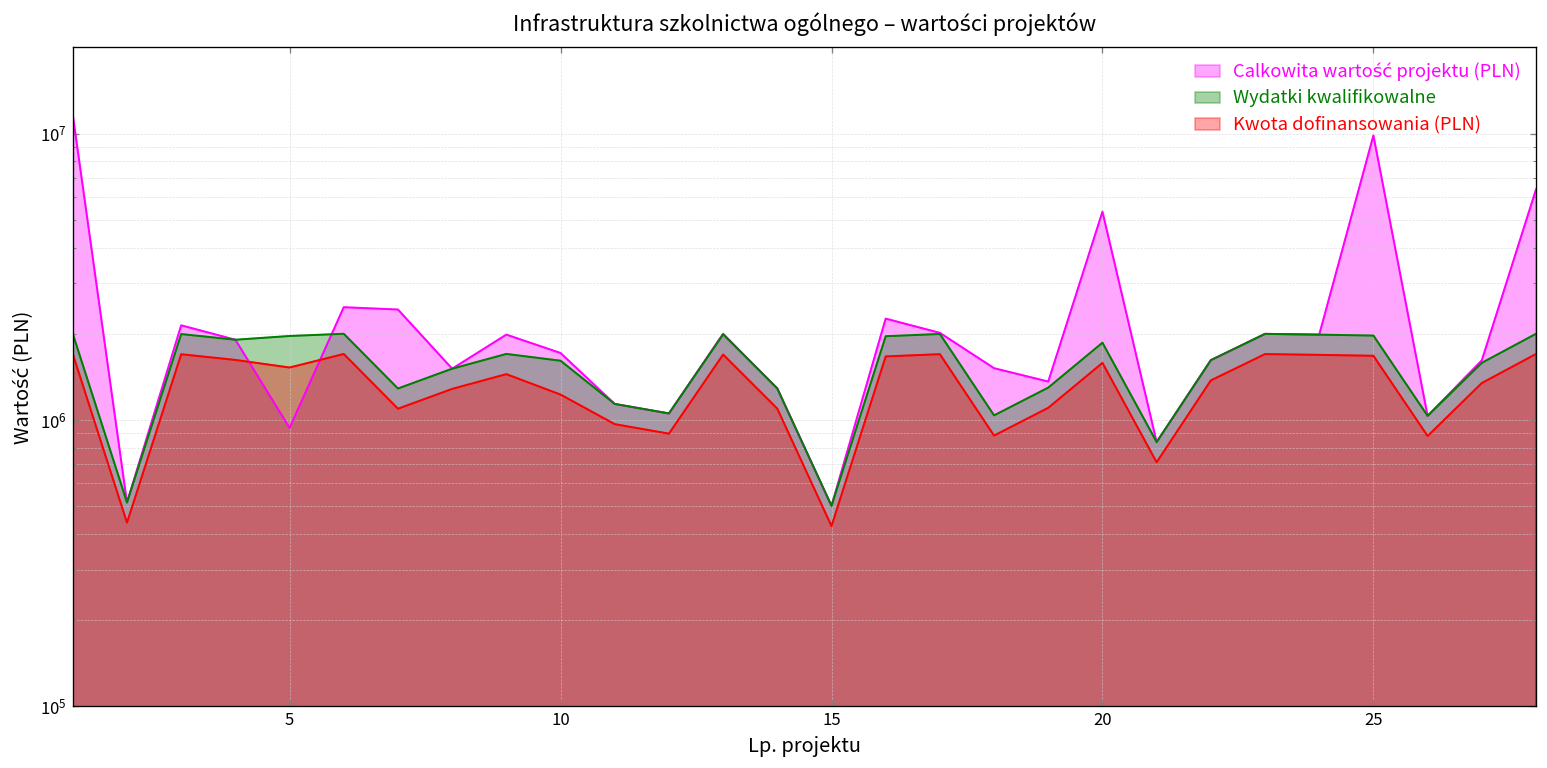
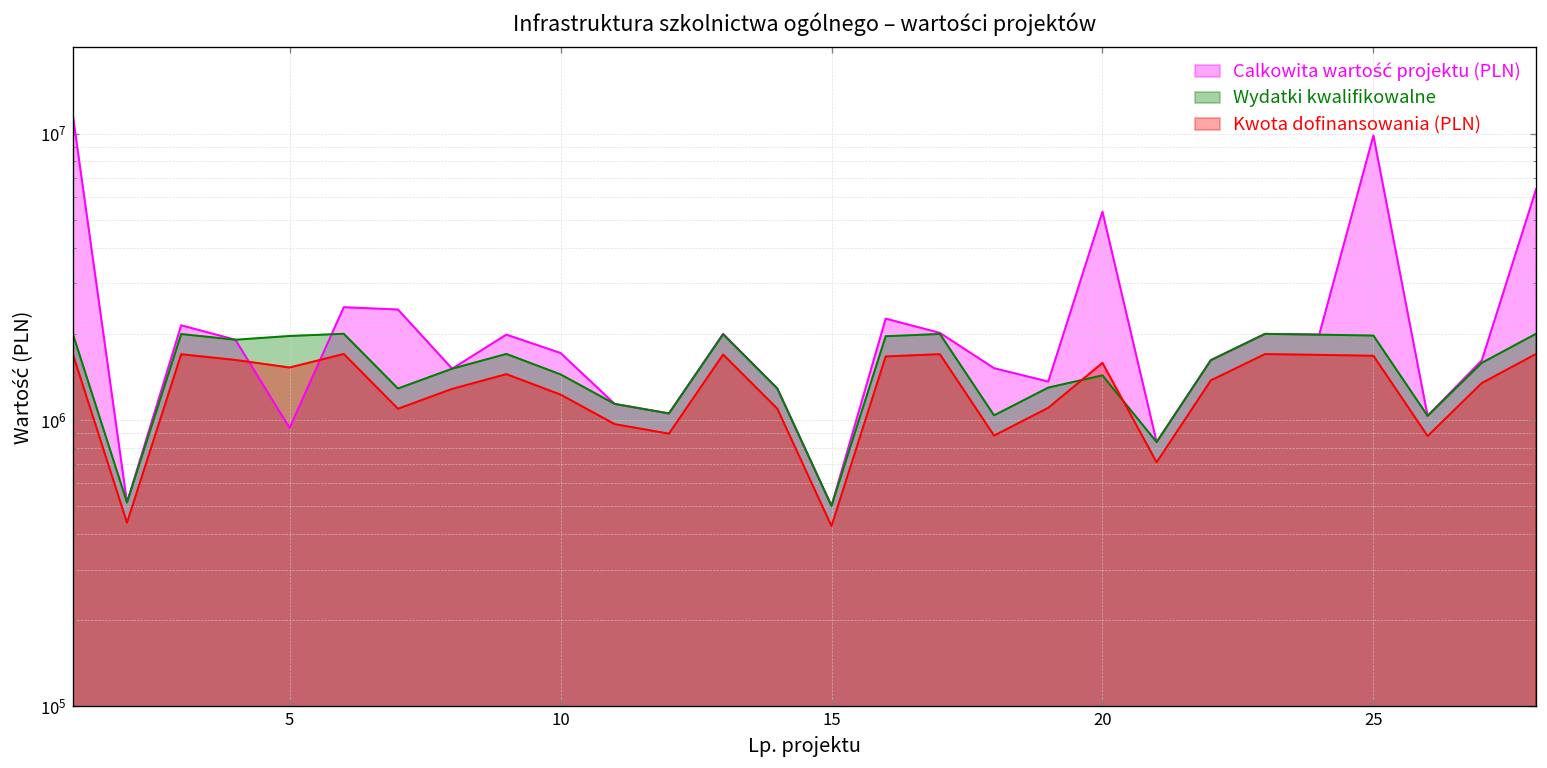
  {
    "Calkowita wartość projektu (PLN)": {
      "5": 940000,
      "10": 1700000,
      "20": 5300000,
      "25": 9900000
    },
    "Wydatki kwalifikowalne": {
      "5": 2000000,
-     "10": 1600000,
-     "20": 1900000,
+     "10": 1400000,
+     "20": 1400000,
      "25": 2000000
    },
    "Kwota dofinansowania (PLN)": {
      "5": 1500000,
      "10": 1200000,
      "15": 430000,
      "20": 1600000,
      "25": 1700000
    }
  }
